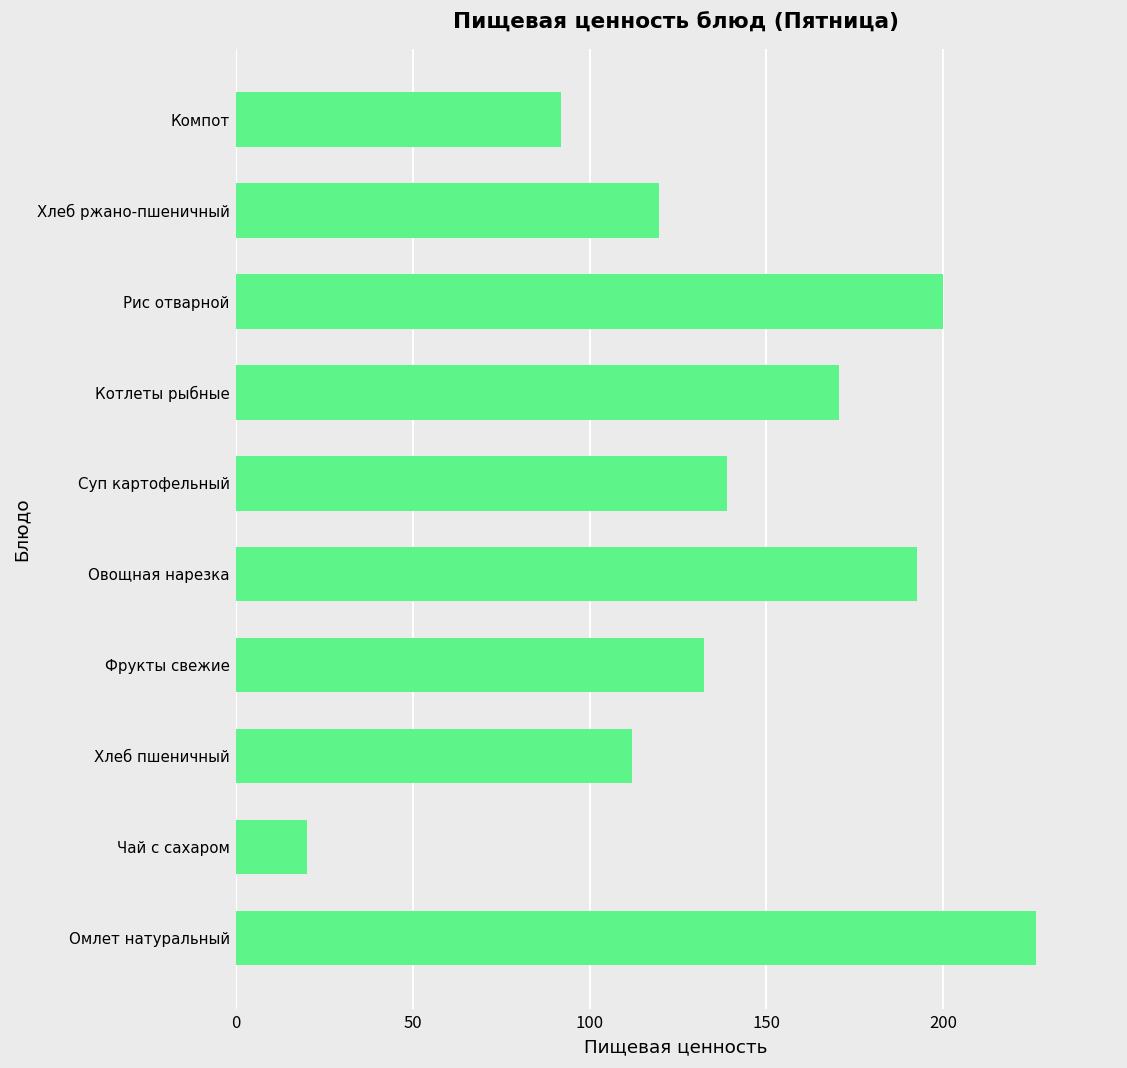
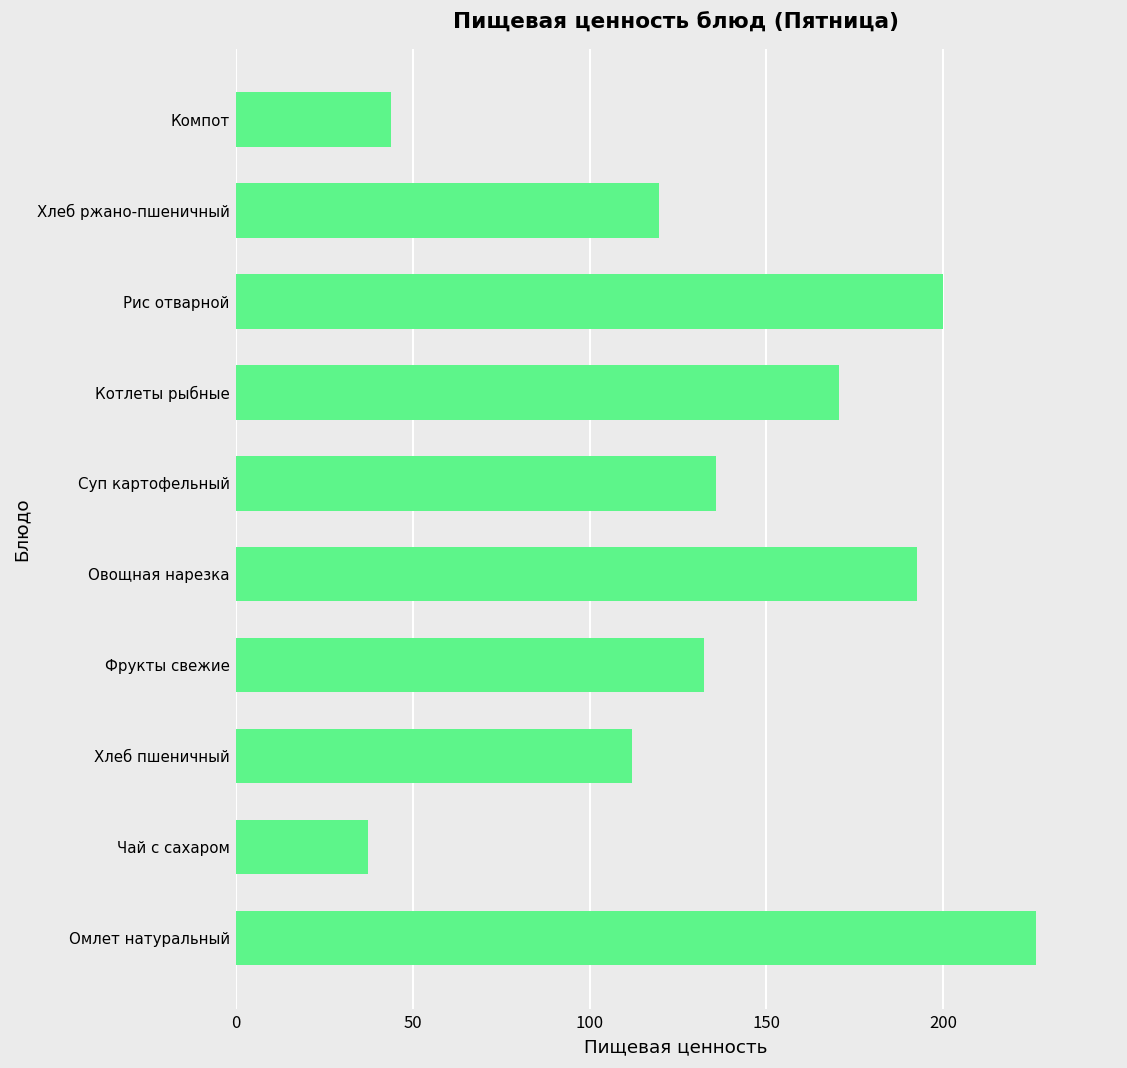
  {
-   "Компот": 92,
+   "Компот": 44,
    "Хлеб ржано-пшеничный": 120,
    "Рис отварной": 200,
    "Котлеты рыбные": 170,
-   "Суп картофельный": 139,
+   "Суп картофельный": 136,
    "Овощная нарезка": 193,
    "Фрукты свежие": 132,
    "Хлеб пшеничный": 112,
-   "Чай с сахаром": 20,
+   "Чай с сахаром": 37,
    "Омлет натуральный": 226
  }
